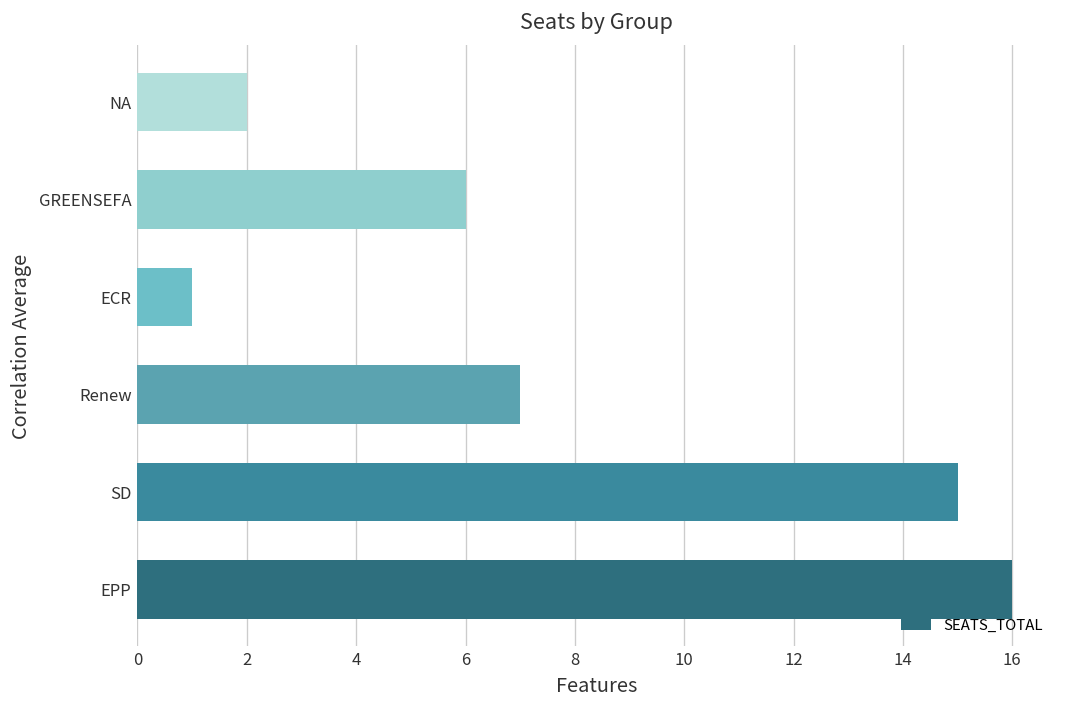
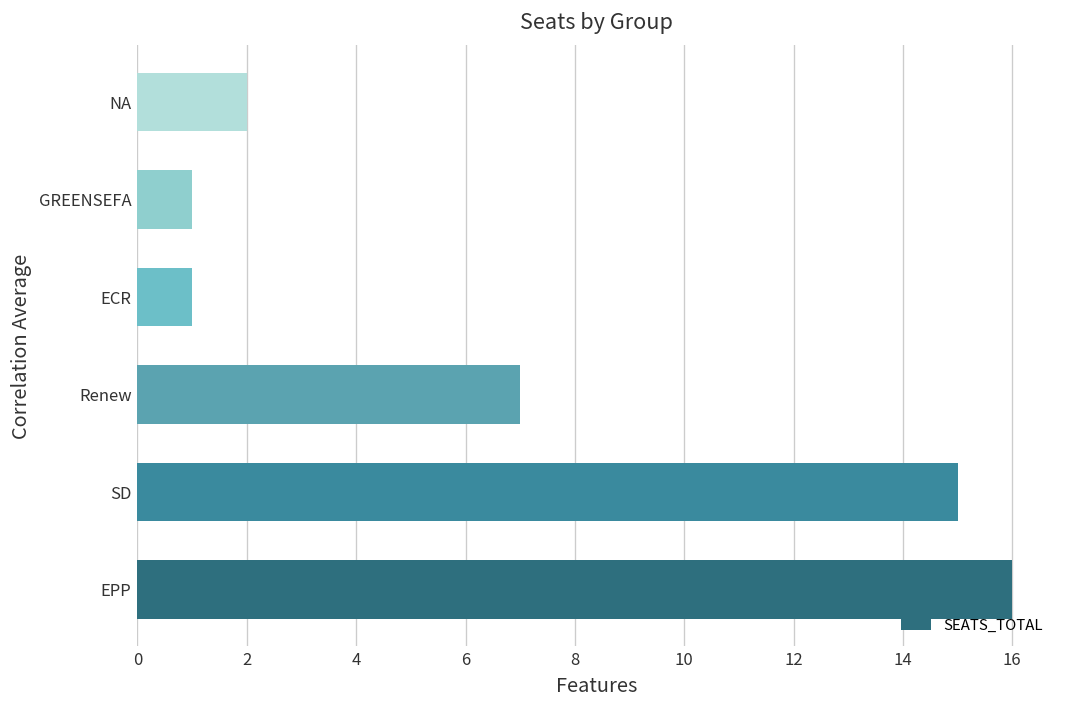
  {
    "NA": 2,
-   "GREENSEFA": 6,
+   "GREENSEFA": 1,
    "ECR": 1,
    "Renew": 7,
    "SD": 15,
    "EPP": 16
  }
